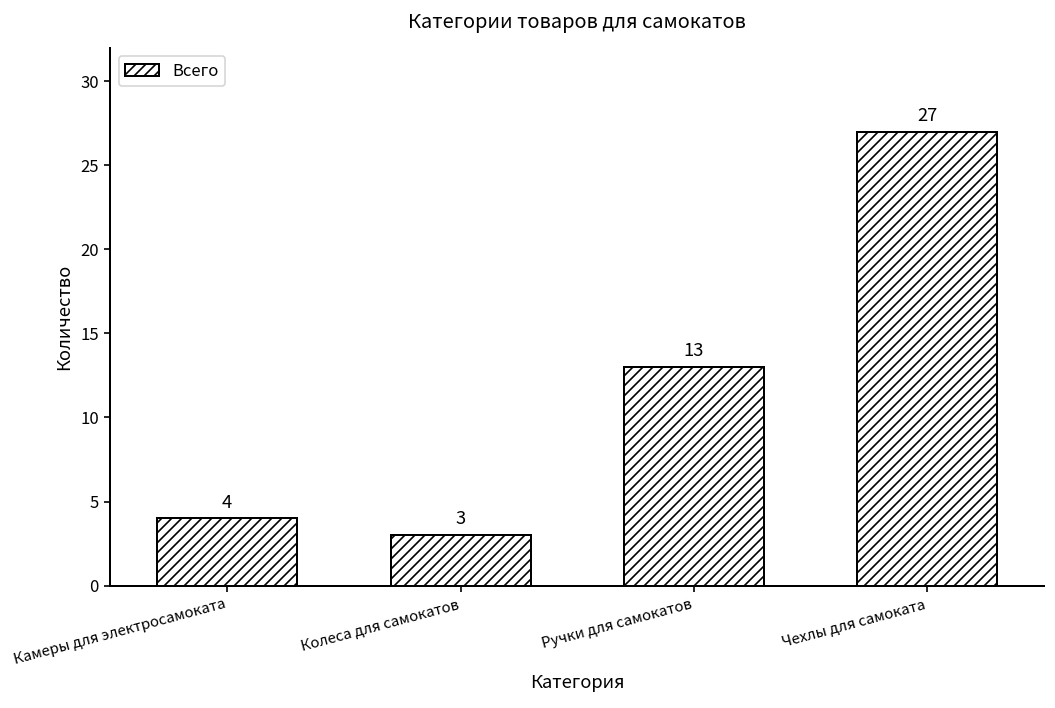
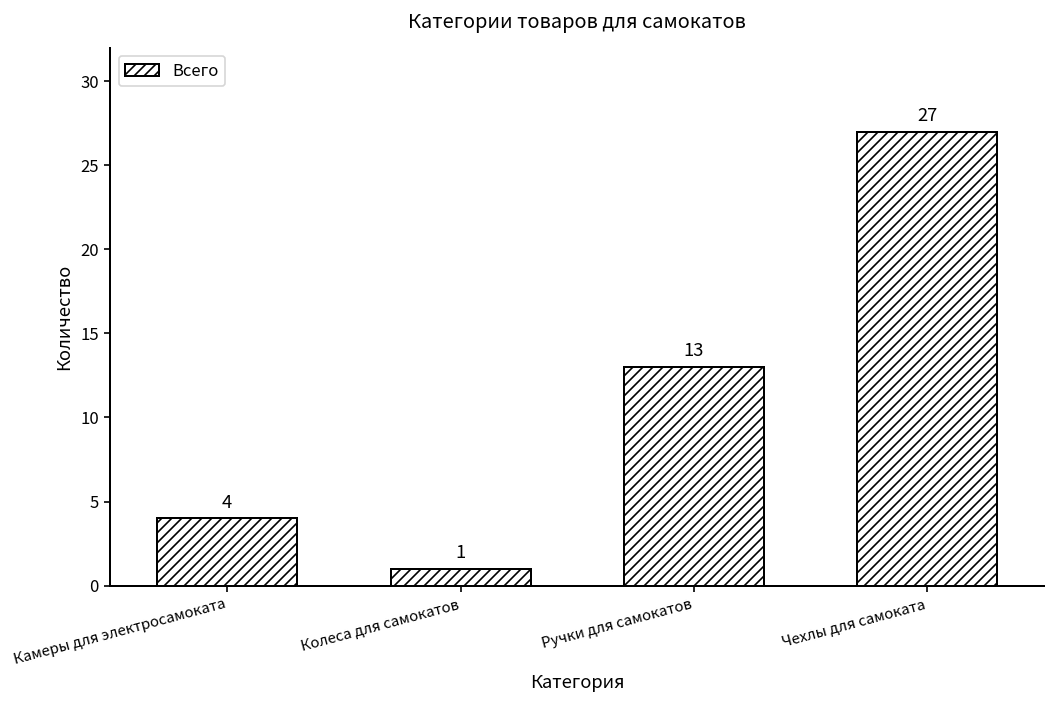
  {
    "Камеры для электросамоката": 4,
-   "Колеса для самокатов": 3,
+   "Колеса для самокатов": 1,
    "Ручки для самокатов": 13,
    "Чехлы для самоката": 27
  }
